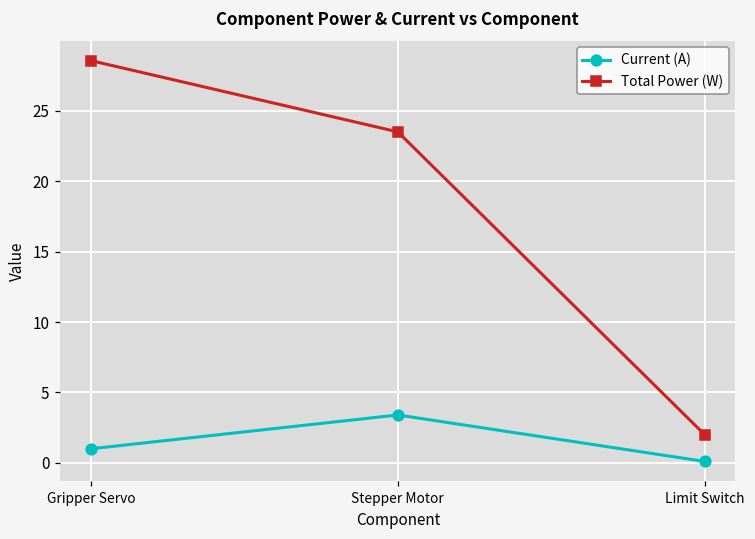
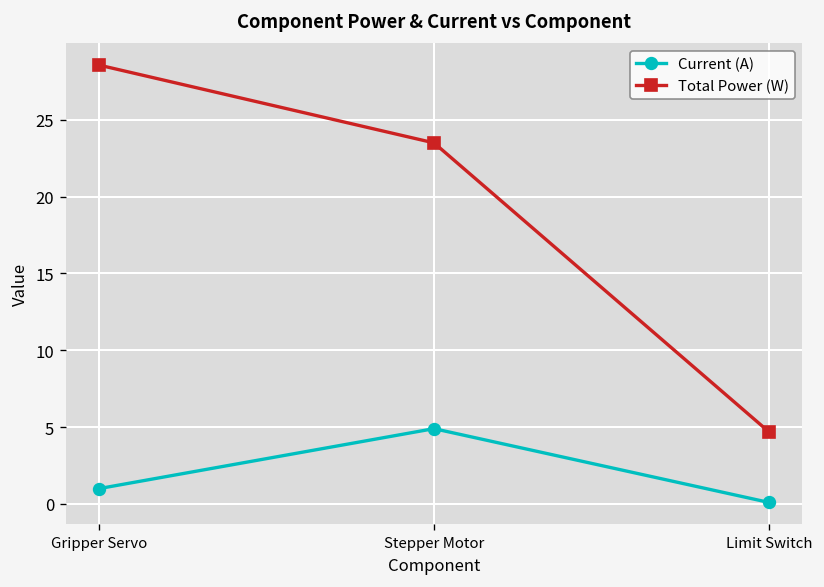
  {
    "Current (A)": {
      "Gripper Servo": 1.0,
-     "Stepper Motor": 3.4,
+     "Stepper Motor": 4.9,
      "Limit Switch": 0.1
    },
    "Total Power (W)": {
      "Gripper Servo": 28.6,
      "Stepper Motor": 23.5,
-     "Limit Switch": 2.0
+     "Limit Switch": 4.7
    }
  }
